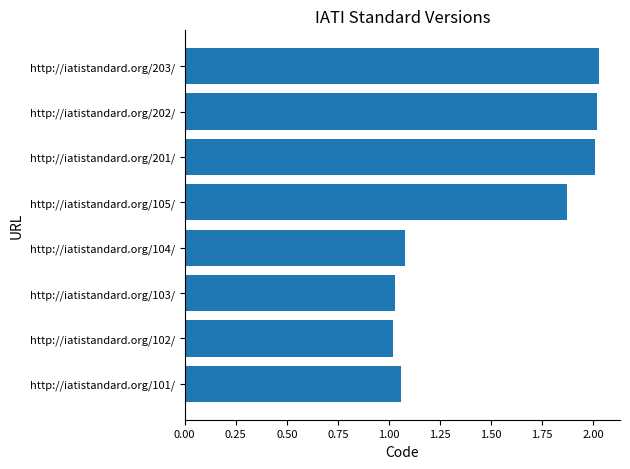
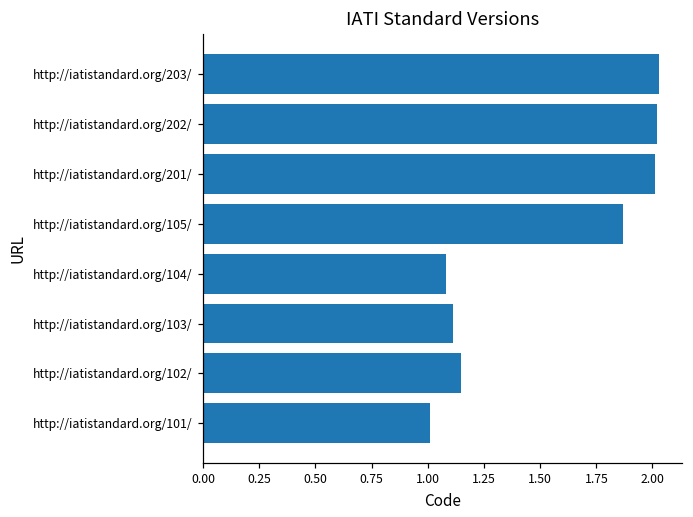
  {
    "http://iatistandard.org/203/": 2.03,
    "http://iatistandard.org/202/": 2.02,
    "http://iatistandard.org/201/": 2.01,
    "http://iatistandard.org/105/": 1.87,
    "http://iatistandard.org/104/": 1.08,
-   "http://iatistandard.org/103/": 1.03,
-   "http://iatistandard.org/102/": 1.02,
-   "http://iatistandard.org/101/": 1.06
+   "http://iatistandard.org/103/": 1.11,
+   "http://iatistandard.org/102/": 1.15,
+   "http://iatistandard.org/101/": 1.01
  }
